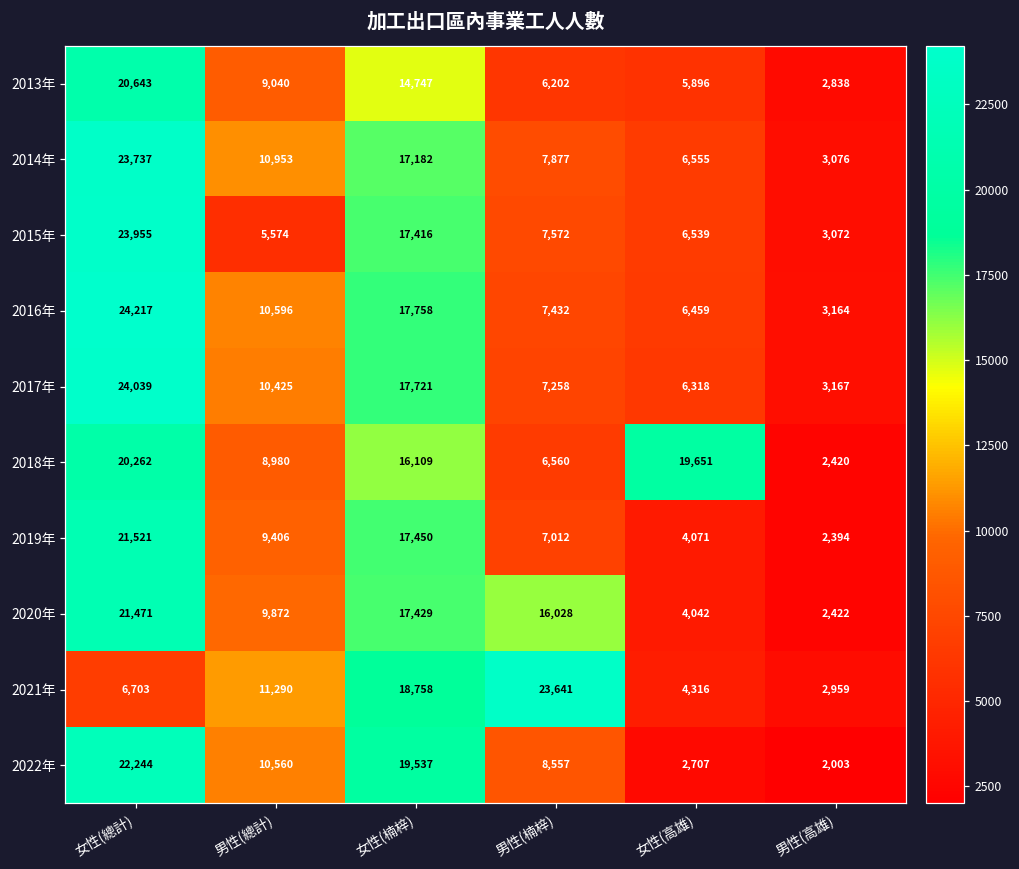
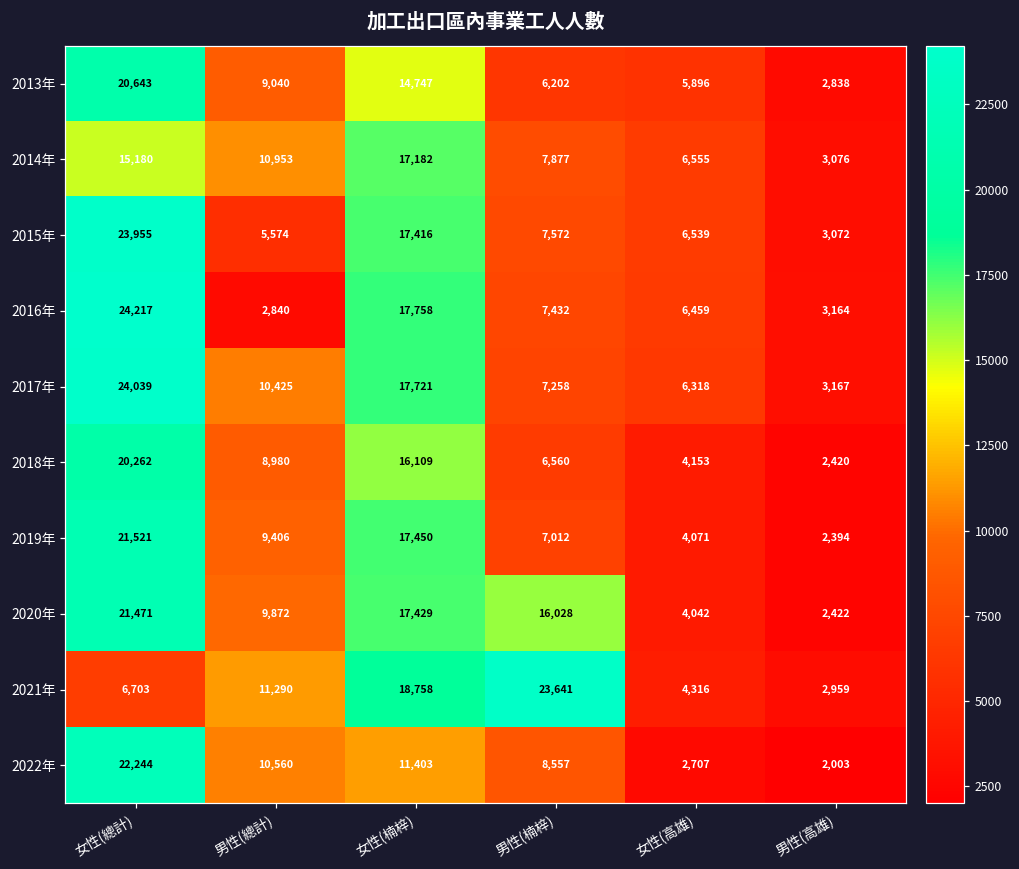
  {
    "2013年": {
      "女性(總計)": "20,643",
      "男性(總計)": "9,040",
      "女性(楠梓)": "14,747",
      "男性(楠梓)": "6,202",
      "女性(高雄)": "5,896",
      "男性(高雄)": "2,838"
    },
    "2014年": {
-     "女性(總計)": "23,737",
+     "女性(總計)": "15,180",
      "男性(總計)": "10,953",
      "女性(楠梓)": "17,182",
      "男性(楠梓)": "7,877",
      "女性(高雄)": "6,555",
      "男性(高雄)": "3,076"
    },
    "2015年": {
      "女性(總計)": "23,955",
      "男性(總計)": "5,574",
      "女性(楠梓)": "17,416",
      "男性(楠梓)": "7,572",
      "女性(高雄)": "6,539",
      "男性(高雄)": "3,072"
    },
    "2016年": {
      "女性(總計)": "24,217",
-     "男性(總計)": "10,596",
+     "男性(總計)": "2,840",
      "女性(楠梓)": "17,758",
      "男性(楠梓)": "7,432",
      "女性(高雄)": "6,459",
      "男性(高雄)": "3,164"
    },
    "2017年": {
      "女性(總計)": "24,039",
      "男性(總計)": "10,425",
      "女性(楠梓)": "17,721",
      "男性(楠梓)": "7,258",
      "女性(高雄)": "6,318",
      "男性(高雄)": "3,167"
    },
    "2018年": {
      "女性(總計)": "20,262",
      "男性(總計)": "8,980",
      "女性(楠梓)": "16,109",
      "男性(楠梓)": "6,560",
-     "女性(高雄)": "19,651",
+     "女性(高雄)": "4,153",
      "男性(高雄)": "2,420"
    },
    "2019年": {
      "女性(總計)": "21,521",
      "男性(總計)": "9,406",
      "女性(楠梓)": "17,450",
      "男性(楠梓)": "7,012",
      "女性(高雄)": "4,071",
      "男性(高雄)": "2,394"
    },
    "2020年": {
      "女性(總計)": "21,471",
      "男性(總計)": "9,872",
      "女性(楠梓)": "17,429",
      "男性(楠梓)": "16,028",
      "女性(高雄)": "4,042",
      "男性(高雄)": "2,422"
    },
    "2021年": {
      "女性(總計)": "6,703",
      "男性(總計)": "11,290",
      "女性(楠梓)": "18,758",
      "男性(楠梓)": "23,641",
      "女性(高雄)": "4,316",
      "男性(高雄)": "2,959"
    },
    "2022年": {
      "女性(總計)": "22,244",
      "男性(總計)": "10,560",
-     "女性(楠梓)": "19,537",
+     "女性(楠梓)": "11,403",
      "男性(楠梓)": "8,557",
      "女性(高雄)": "2,707",
      "男性(高雄)": "2,003"
    }
  }
